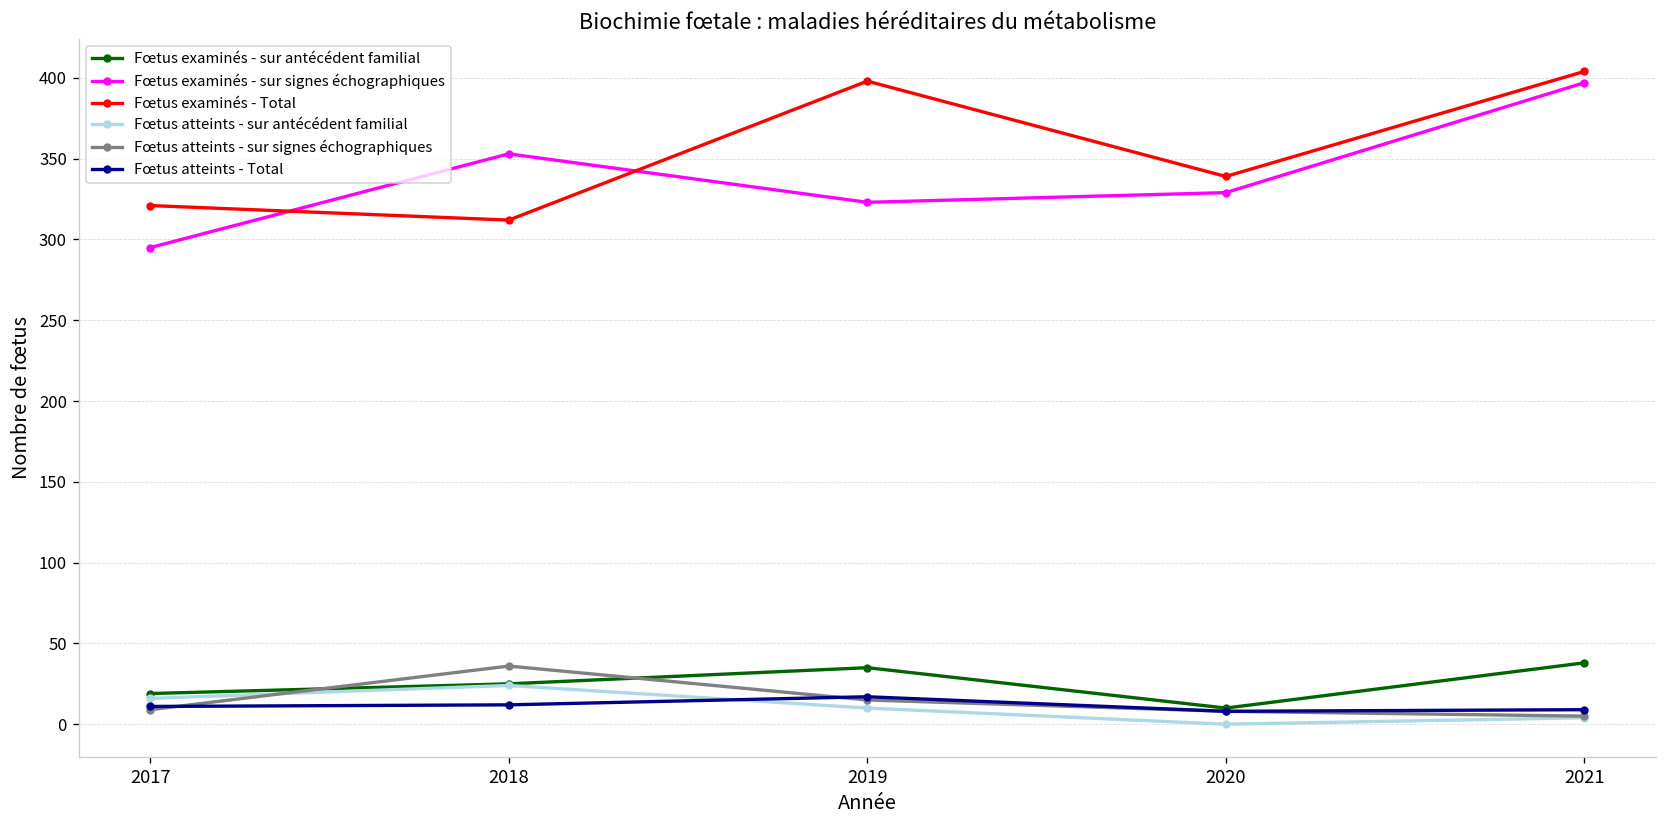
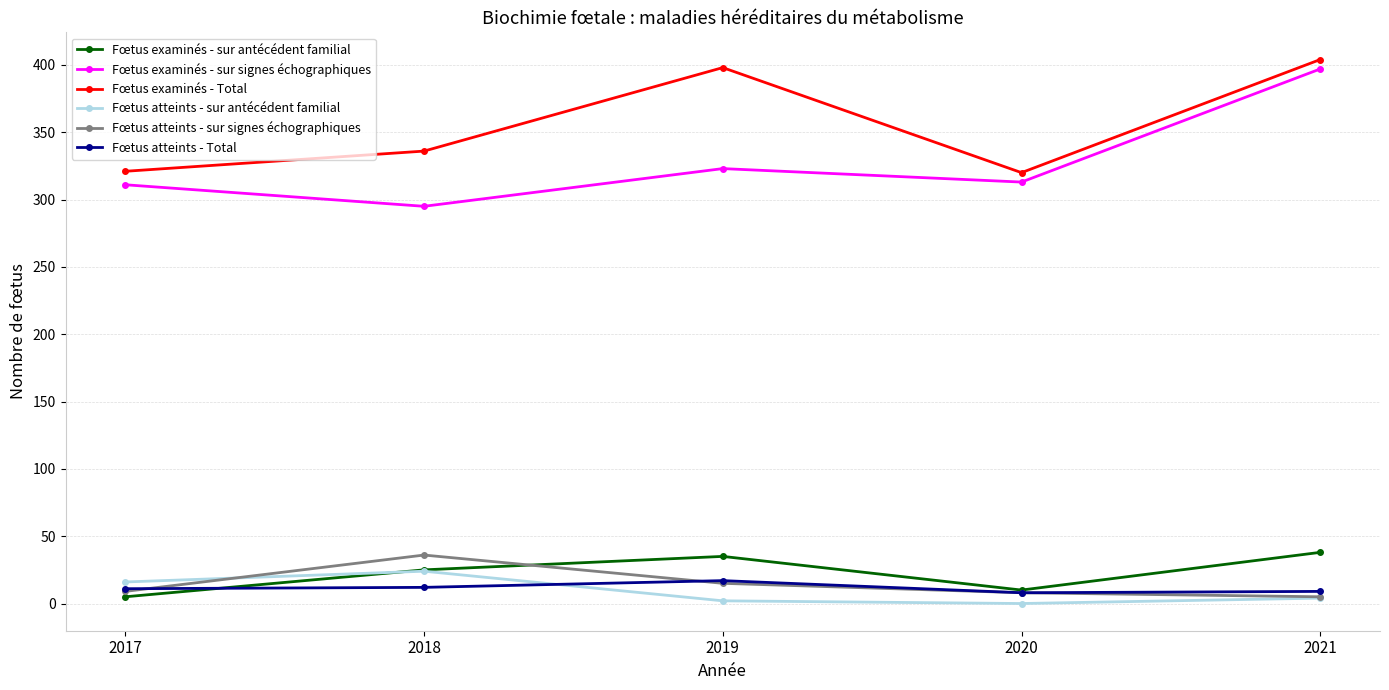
  {
    "Fœtus examinés - sur antécédent familial": {
-     "2017": 19,
+     "2017": 5,
      "2019": 35,
      "2020": 10,
      "2021": 38
    },
    "Fœtus examinés - sur signes échographiques": {
-     "2017": 295,
-     "2018": 353,
+     "2017": 311,
+     "2018": 295,
      "2019": 323,
-     "2020": 329,
+     "2020": 313,
      "2021": 397
    },
    "Fœtus examinés - Total": {
      "2017": 321,
-     "2018": 312,
+     "2018": 336,
      "2019": 398,
-     "2020": 339,
+     "2020": 320,
      "2021": 404
    },
    "Fœtus atteints - sur antécédent familial": {
      "2017": 16,
-     "2019": 10,
+     "2019": 2,
      "2020": 0
    },
    "Fœtus atteints - sur signes échographiques": {
      "2017": 9,
      "2018": 36,
      "2019": 15
    },
    "Fœtus atteints - Total": {
      "2017": 11,
      "2018": 12,
      "2019": 17,
      "2021": 9
    }
  }
